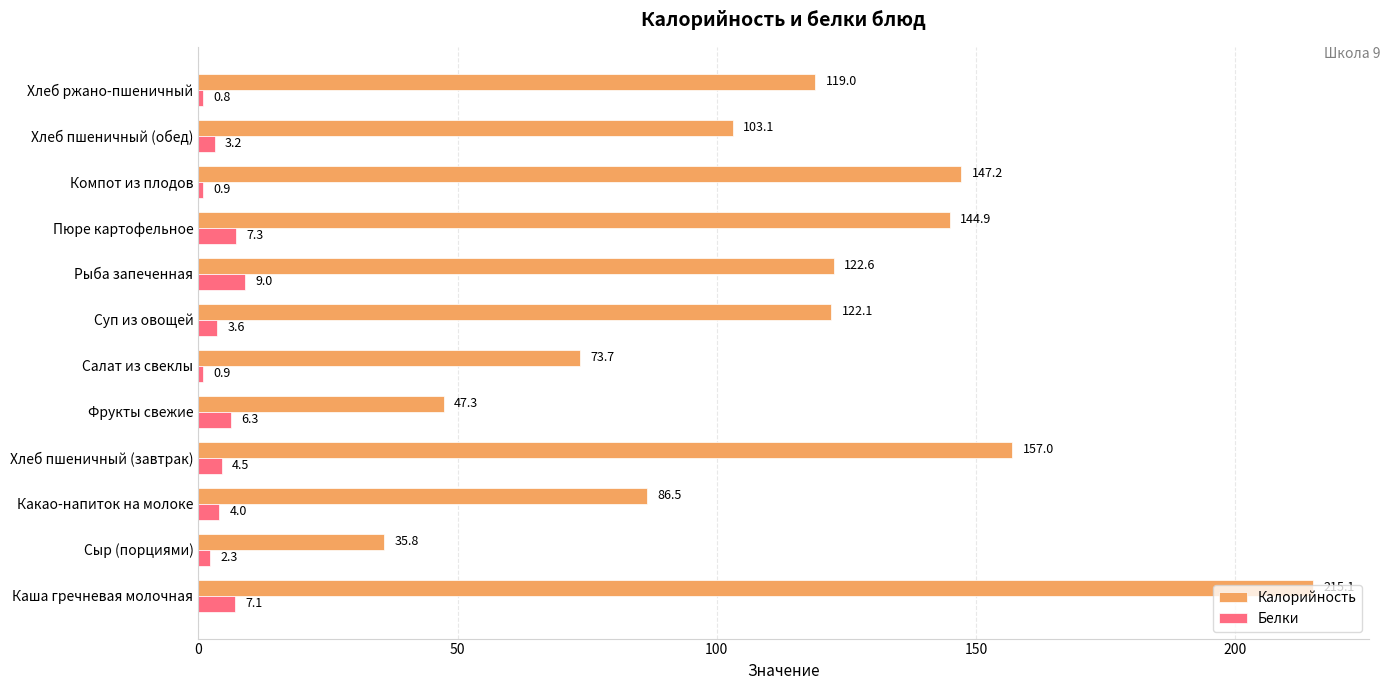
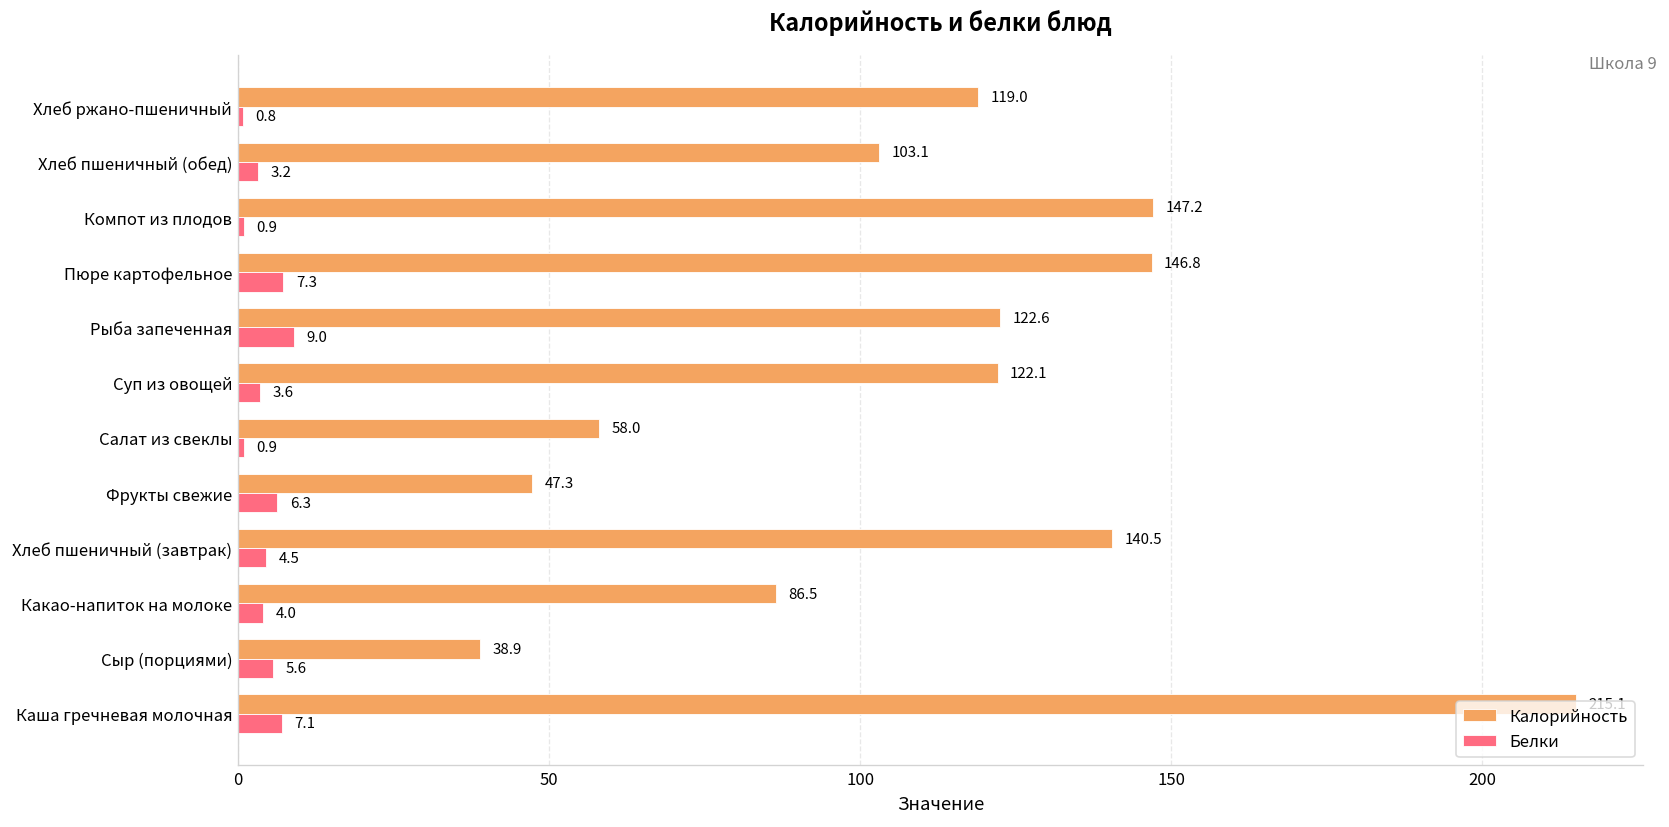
  {
    "Калорийность": {
      "Хлеб ржано-пшеничный": 119.0,
      "Хлеб пшеничный (обед)": 103.1,
      "Компот из плодов": 147.2,
-     "Пюре картофельное": 144.9,
+     "Пюре картофельное": 146.8,
      "Рыба запеченная": 122.6,
      "Суп из овощей": 122.1,
-     "Салат из свеклы": 73.7,
+     "Салат из свеклы": 58.0,
      "Фрукты свежие": 47.3,
-     "Хлеб пшеничный (завтрак)": 157.0,
+     "Хлеб пшеничный (завтрак)": 140.5,
      "Какао-напиток на молоке": 86.5,
-     "Сыр (порциями)": 35.8
+     "Сыр (порциями)": 38.9
    },
    "Белки": {
      "Хлеб ржано-пшеничный": 0.8,
      "Хлеб пшеничный (обед)": 3.2,
      "Компот из плодов": 0.9,
      "Пюре картофельное": 7.3,
      "Рыба запеченная": 9.0,
      "Суп из овощей": 3.6,
      "Салат из свеклы": 0.9,
      "Фрукты свежие": 6.3,
      "Хлеб пшеничный (завтрак)": 4.5,
      "Какао-напиток на молоке": 4.0,
-     "Сыр (порциями)": 2.3,
+     "Сыр (порциями)": 5.6,
      "Каша гречневая молочная": 7.1
    }
  }
